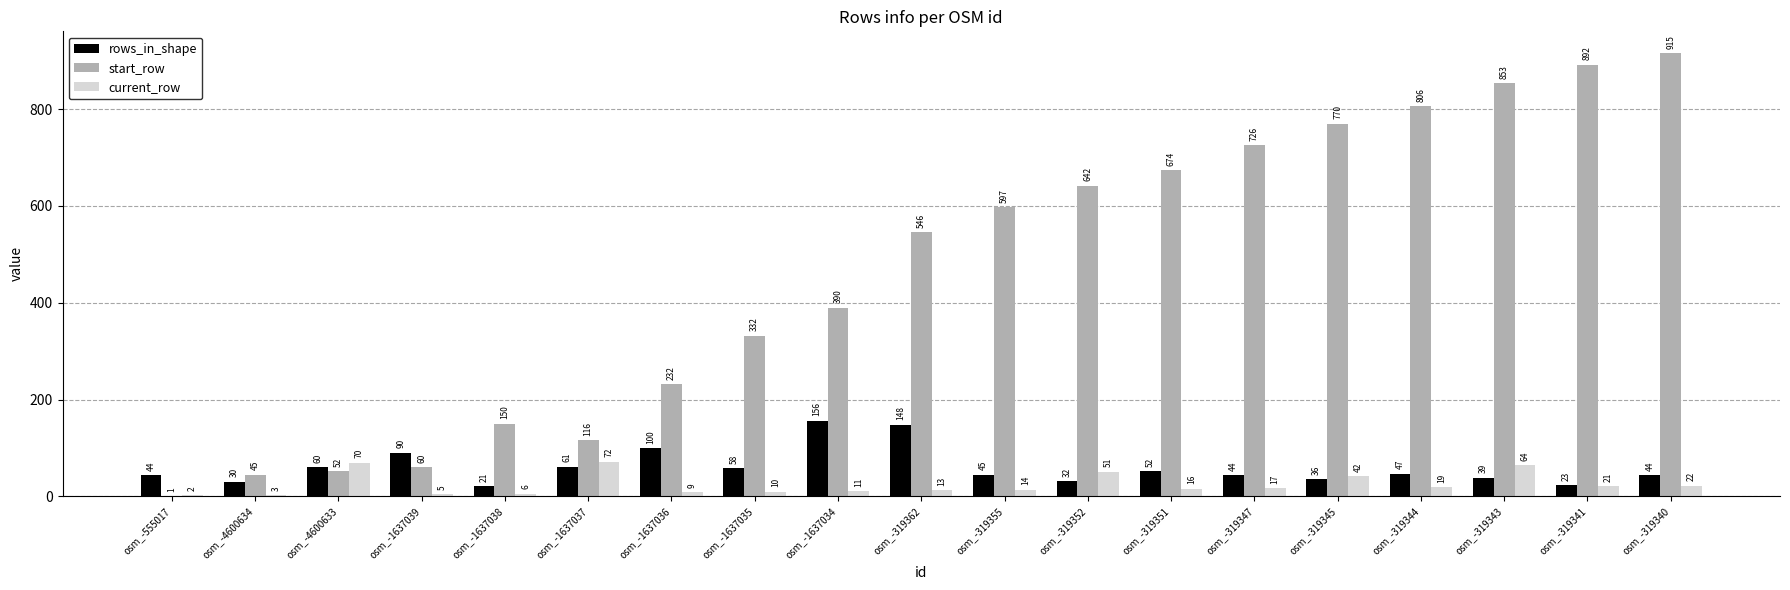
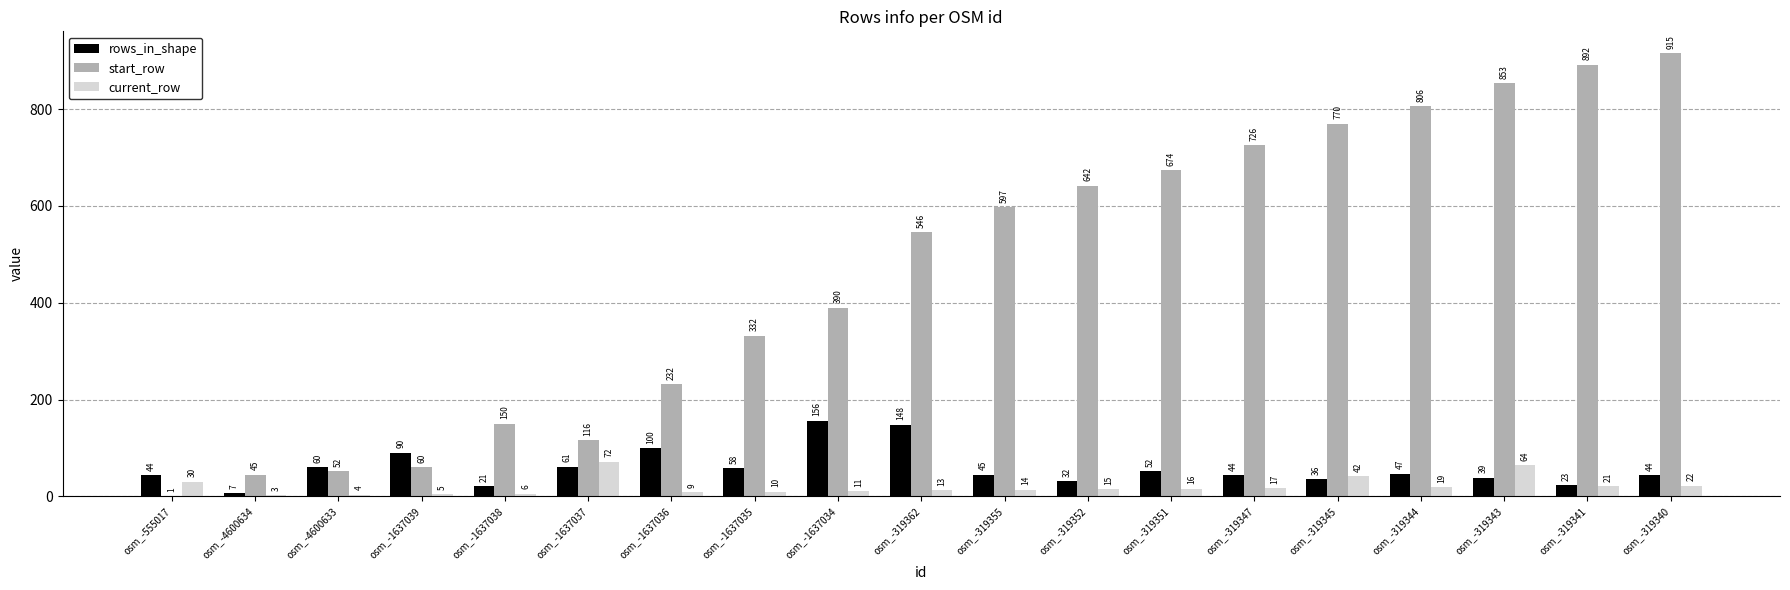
  {
    "rows_in_shape": {
      "osm_-555017": 44,
-     "osm_-4600634": 30,
+     "osm_-4600634": 7,
      "osm_-4600633": 60,
      "osm_-1637039": 90,
      "osm_-1637038": 21,
      "osm_-1637037": 61,
      "osm_-1637036": 100,
      "osm_-1637035": 58,
      "osm_-1637034": 156,
      "osm_-319362": 148,
      "osm_-319355": 45,
      "osm_-319352": 32,
      "osm_-319351": 52,
      "osm_-319347": 44,
      "osm_-319345": 36,
      "osm_-319344": 47,
      "osm_-319343": 39,
      "osm_-319341": 23,
      "osm_-319340": 44
    },
    "start_row": {
      "osm_-555017": 1,
      "osm_-4600634": 45,
      "osm_-4600633": 52,
      "osm_-1637039": 60,
      "osm_-1637038": 150,
      "osm_-1637037": 116,
      "osm_-1637036": 232,
      "osm_-1637035": 332,
      "osm_-1637034": 390,
      "osm_-319362": 546,
      "osm_-319355": 597,
      "osm_-319352": 642,
      "osm_-319351": 674,
      "osm_-319347": 726,
      "osm_-319345": 770,
      "osm_-319344": 806,
      "osm_-319343": 853,
      "osm_-319341": 892,
      "osm_-319340": 915
    },
    "current_row": {
-     "osm_-555017": 2,
+     "osm_-555017": 30,
      "osm_-4600634": 3,
-     "osm_-4600633": 70,
+     "osm_-4600633": 4,
      "osm_-1637039": 5,
      "osm_-1637038": 6,
      "osm_-1637037": 72,
      "osm_-1637036": 9,
      "osm_-1637035": 10,
      "osm_-1637034": 11,
      "osm_-319362": 13,
      "osm_-319355": 14,
-     "osm_-319352": 51,
+     "osm_-319352": 15,
      "osm_-319351": 16,
      "osm_-319347": 17,
      "osm_-319345": 42,
      "osm_-319344": 19,
      "osm_-319343": 64,
      "osm_-319341": 21,
      "osm_-319340": 22
    }
  }
